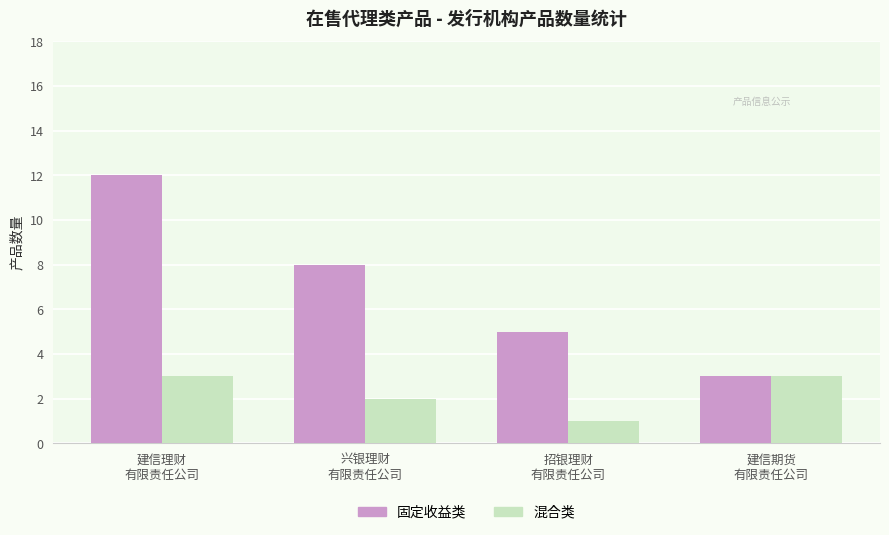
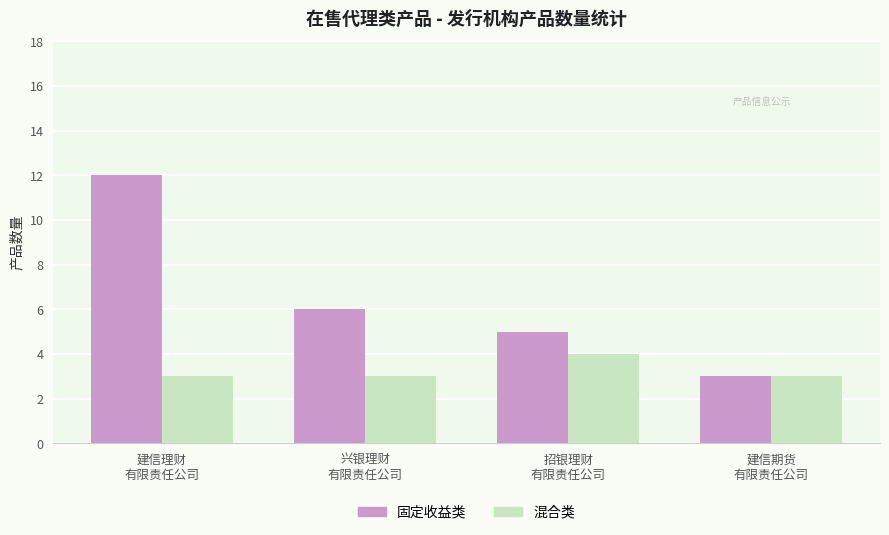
  {
    "固定收益类": {
      "建信理财 有限责任公司": 12,
-     "兴银理财 有限责任公司": 8,
+     "兴银理财 有限责任公司": 6,
      "招银理财 有限责任公司": 5,
      "建信期货 有限责任公司": 3
    },
    "混合类": {
      "建信理财 有限责任公司": 3,
-     "兴银理财 有限责任公司": 2,
-     "招银理财 有限责任公司": 1,
+     "兴银理财 有限责任公司": 3,
+     "招银理财 有限责任公司": 4,
      "建信期货 有限责任公司": 3
    }
  }
